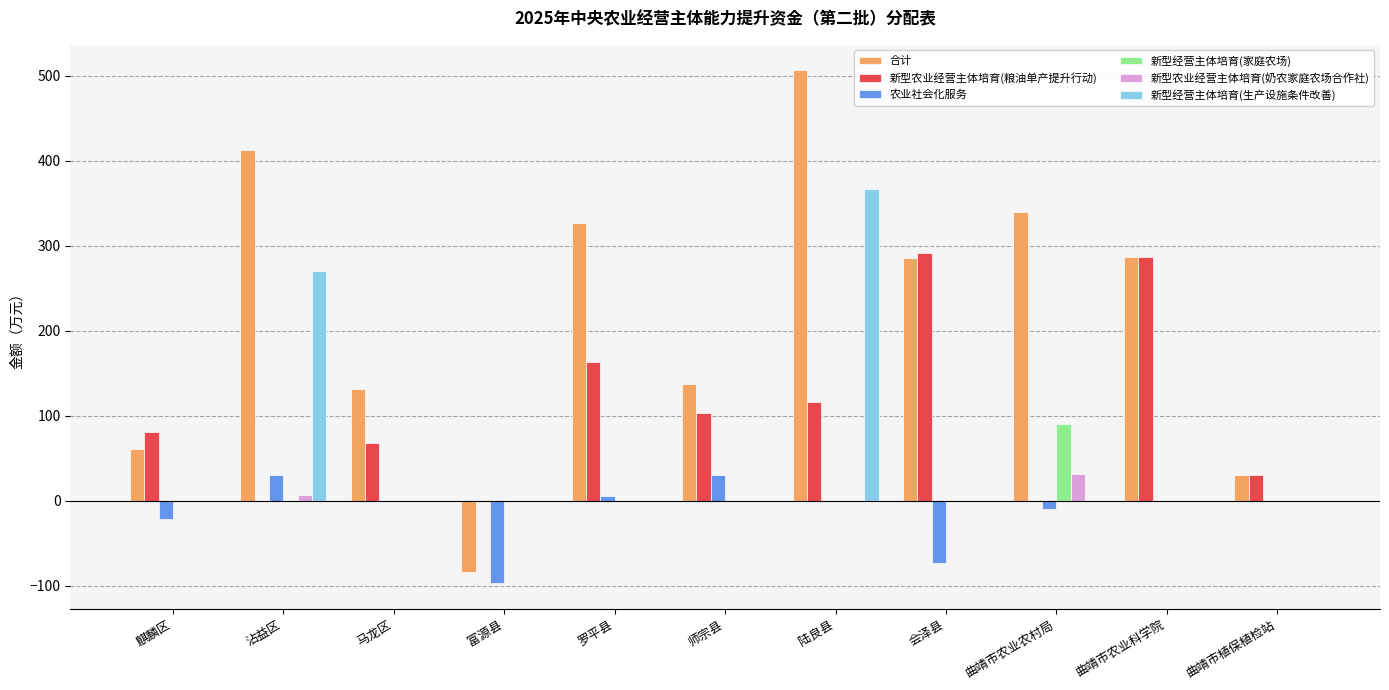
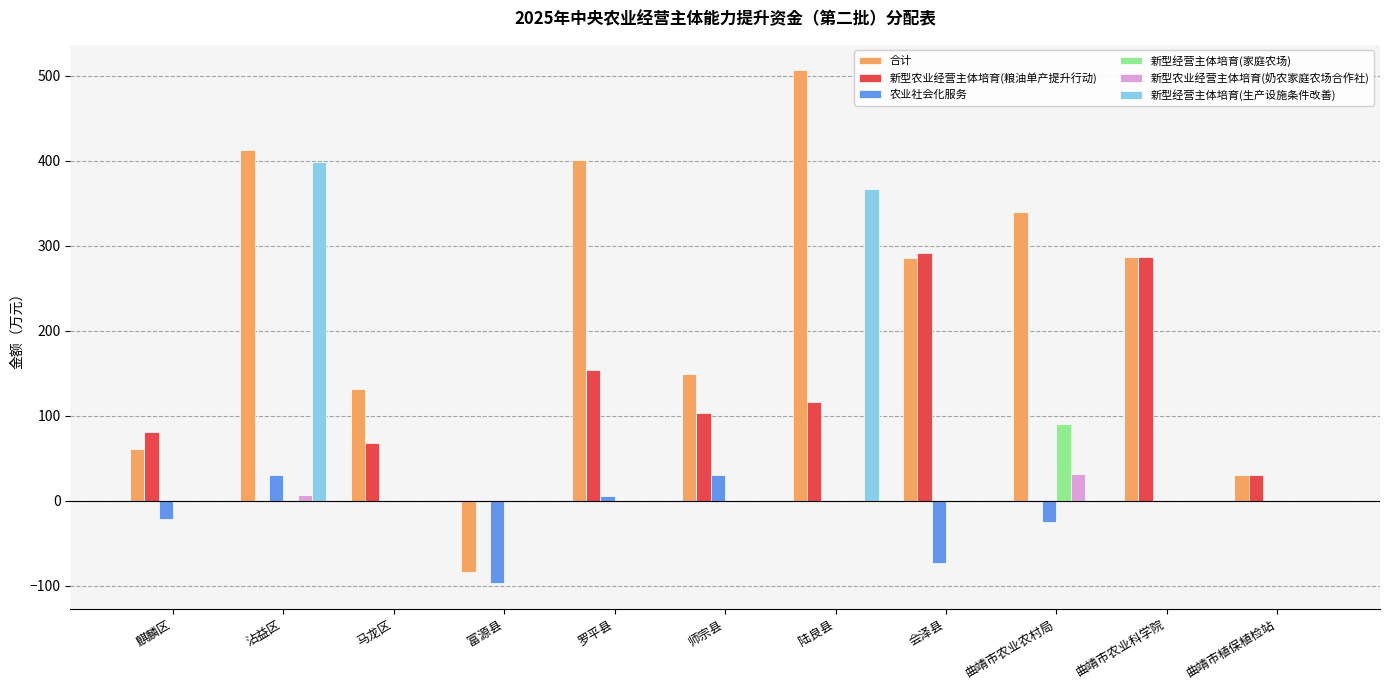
  {
    "合计": {
      "麒麟区": 60,
      "沾益区": 410,
      "马龙区": 130,
      "富源县": -80,
-     "罗平县": 330,
-     "师宗县": 140,
+     "罗平县": 400,
+     "师宗县": 150,
      "陆良县": 510,
      "会泽县": 290,
      "曲靖市农业农村局": 340,
      "曲靖市农业科学院": 290,
      "曲靖市植保植检站": 30
    },
    "新型农业经营主体培育(粮油单产提升行动)": {
      "麒麟区": 80,
      "沾益区": 0,
      "马龙区": 70,
      "富源县": 0,
-     "罗平县": 160,
+     "罗平县": 150,
      "师宗县": 100,
      "陆良县": 120,
      "会泽县": 290,
      "曲靖市农业农村局": 0,
      "曲靖市农业科学院": 290,
      "曲靖市植保植检站": 30
    },
    "农业社会化服务": {
      "麒麟区": -20,
      "沾益区": 30,
      "马龙区": 0,
      "富源县": -100,
      "罗平县": 10,
      "师宗县": 30,
      "陆良县": 0,
      "会泽县": -70,
-     "曲靖市农业农村局": -10,
+     "曲靖市农业农村局": -30,
      "曲靖市农业科学院": 0,
      "曲靖市植保植检站": 0
    },
    "新型经营主体培育(家庭农场)": {
      "麒麟区": 0,
      "沾益区": 0,
      "马龙区": 0,
      "富源县": 0,
      "罗平县": 0,
      "师宗县": 0,
      "陆良县": 0,
      "会泽县": 0,
      "曲靖市农业农村局": 90,
      "曲靖市农业科学院": 0,
      "曲靖市植保植检站": 0
    },
    "新型农业经营主体培育(奶农家庭农场合作社)": {
      "麒麟区": 0,
      "沾益区": 10,
      "马龙区": 0,
      "富源县": 0,
      "罗平县": 0,
      "师宗县": 0,
      "陆良县": 0,
      "会泽县": 0,
      "曲靖市农业农村局": 30,
      "曲靖市农业科学院": 0,
      "曲靖市植保植检站": 0
    },
    "新型经营主体培育(生产设施条件改善)": {
      "麒麟区": 0,
-     "沾益区": 270,
+     "沾益区": 400,
      "马龙区": 0,
      "富源县": 0,
      "罗平县": 0,
      "师宗县": 0,
      "陆良县": 370,
      "会泽县": 0,
      "曲靖市农业农村局": 0,
      "曲靖市农业科学院": 0,
      "曲靖市植保植检站": 0
    }
  }
